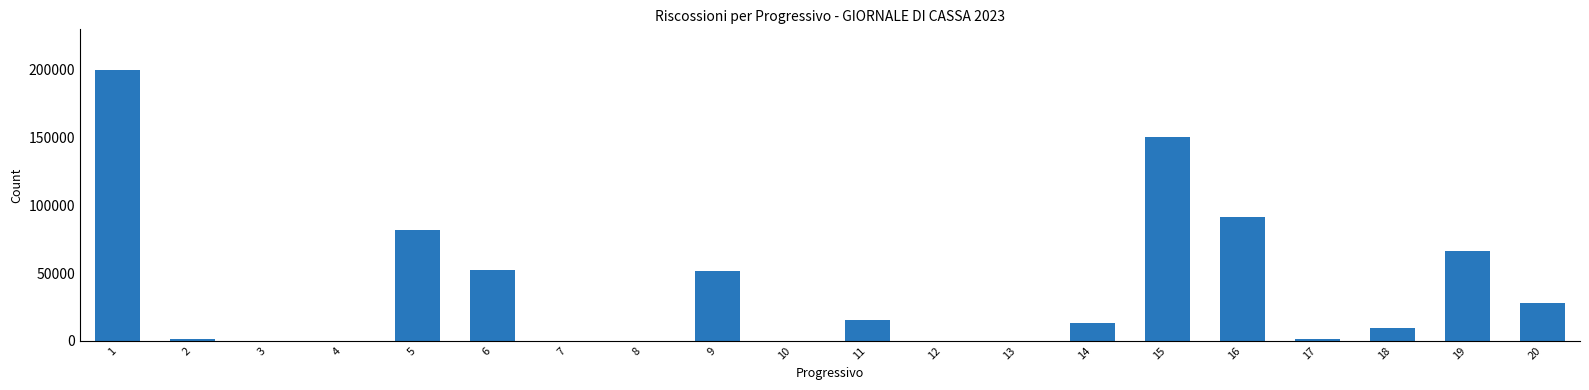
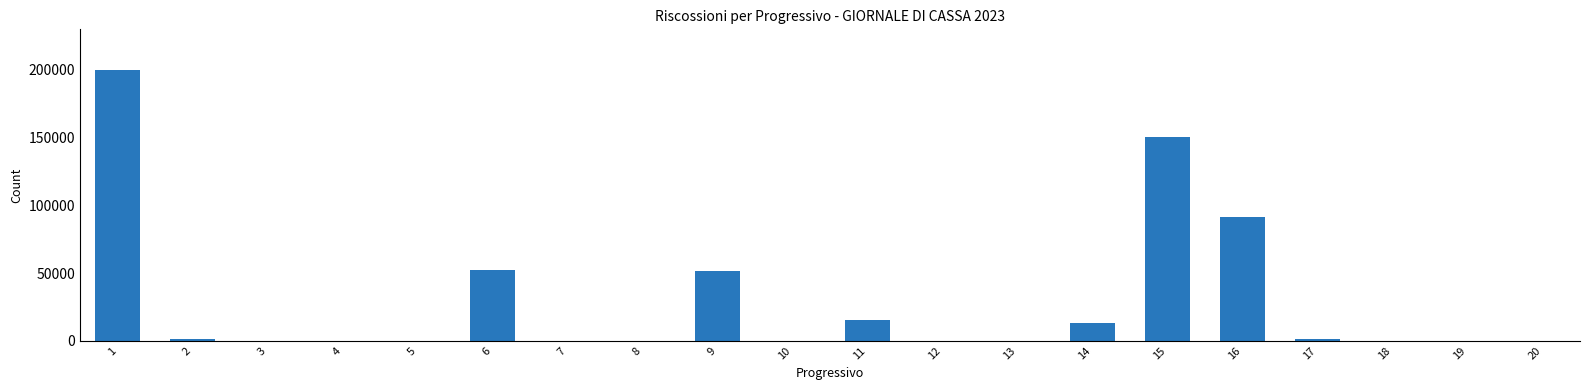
  {
    "1": 200000,
-   "5": 82000,
+   "5": 0,
    "6": 52000,
    "9": 52000,
    "11": 15000,
    "14": 13000,
    "15": 150000,
    "16": 91000,
-   "18": 9000,
-   "19": 67000,
-   "20": 28000
+   "18": 0,
+   "19": 0,
+   "20": 0
  }
